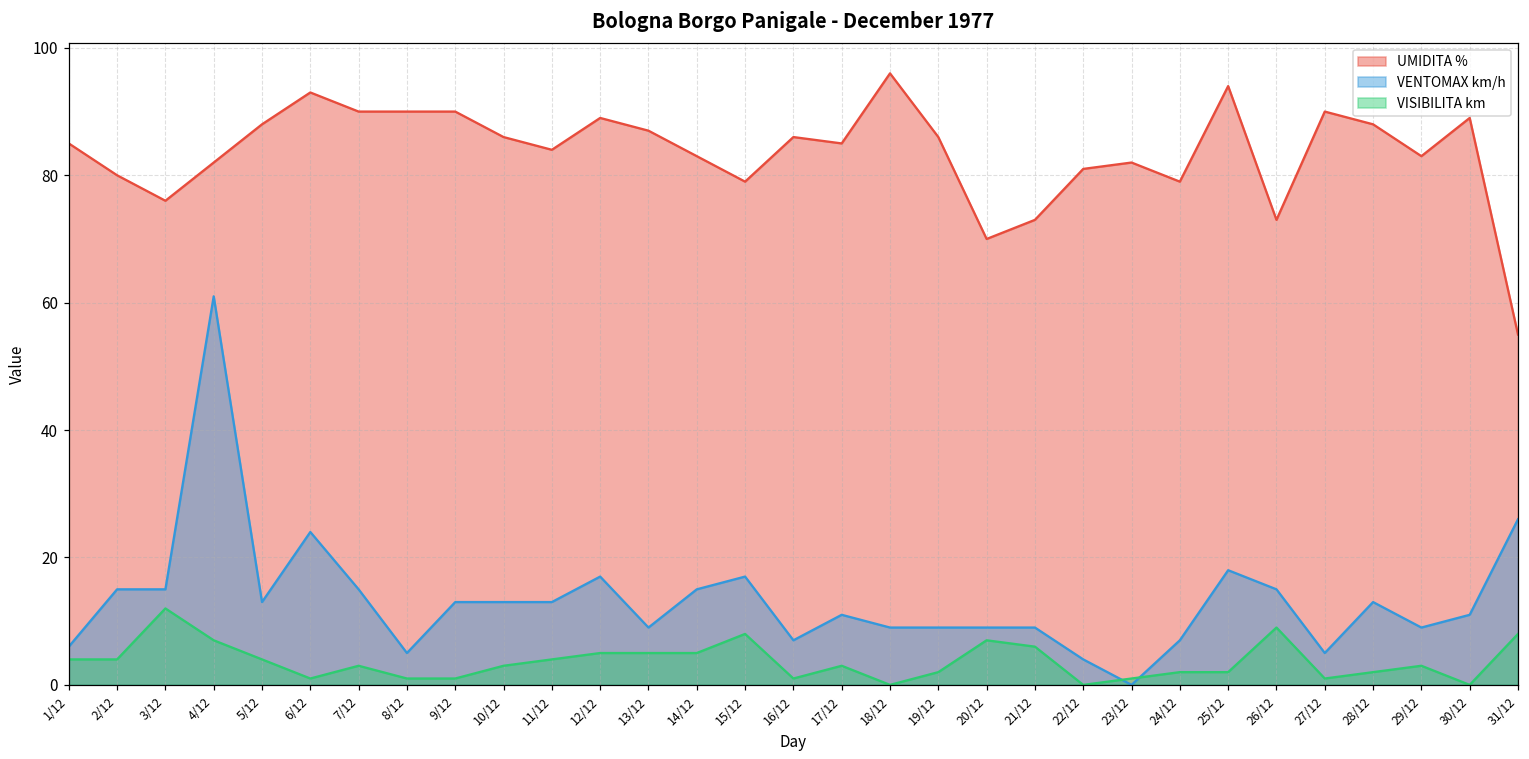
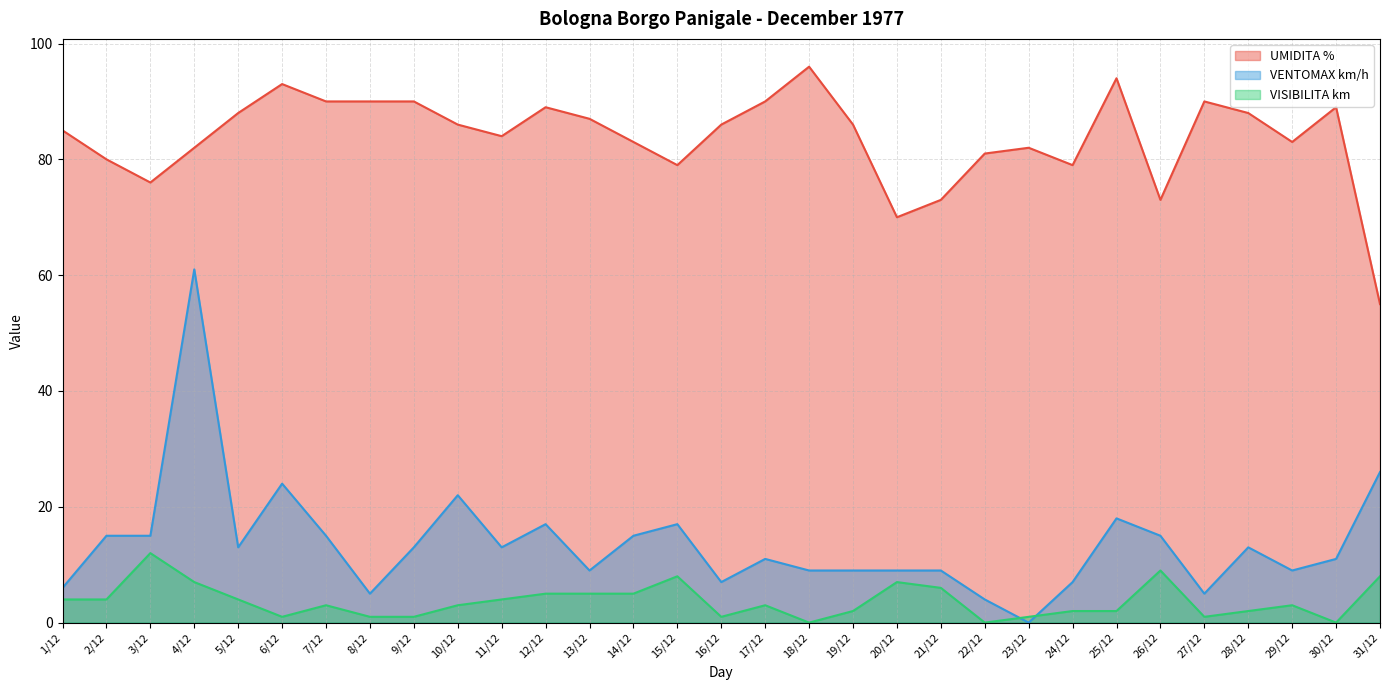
  {
    "UMIDITA %": {
      "1/12": 85,
      "2/12": 80,
      "3/12": 76,
      "4/12": 82,
      "5/12": 88,
      "6/12": 93,
      "7/12": 90,
      "8/12": 90,
      "9/12": 90,
      "10/12": 86,
      "11/12": 84,
      "12/12": 89,
      "13/12": 87,
      "14/12": 83,
      "15/12": 79,
      "16/12": 86,
-     "17/12": 85,
+     "17/12": 90,
      "18/12": 96,
      "19/12": 86,
      "20/12": 70,
      "21/12": 73,
      "22/12": 81,
      "23/12": 82,
      "24/12": 79,
      "25/12": 94,
      "26/12": 73,
      "27/12": 90,
      "28/12": 88,
      "29/12": 83,
      "30/12": 89,
      "31/12": 55
    },
    "VENTOMAX km/h": {
      "1/12": 6,
      "2/12": 15,
      "3/12": 15,
      "4/12": 61,
      "5/12": 13,
      "6/12": 24,
      "7/12": 15,
      "8/12": 5,
      "9/12": 13,
-     "10/12": 13,
+     "10/12": 22,
      "11/12": 13,
      "12/12": 17,
      "13/12": 9,
      "14/12": 15,
      "15/12": 17,
      "16/12": 7,
      "17/12": 11,
      "18/12": 9,
      "19/12": 9,
      "20/12": 9,
      "21/12": 9,
      "22/12": 4,
      "23/12": 0,
      "24/12": 7,
      "25/12": 18,
      "26/12": 15,
      "27/12": 5,
      "28/12": 13,
      "29/12": 9,
      "30/12": 11,
      "31/12": 26
    },
    "VISIBILITA km": {
      "1/12": 4,
      "2/12": 4,
      "3/12": 12,
      "4/12": 7,
      "5/12": 4,
      "6/12": 1,
      "7/12": 3,
      "8/12": 1,
      "9/12": 1,
      "10/12": 3,
      "11/12": 4,
      "12/12": 5,
      "13/12": 5,
      "14/12": 5,
      "15/12": 8,
      "16/12": 1,
      "17/12": 3,
      "18/12": 0,
      "19/12": 2,
      "20/12": 7,
      "21/12": 6,
      "22/12": 0,
      "23/12": 1,
      "24/12": 2,
      "25/12": 2,
      "26/12": 9,
      "27/12": 1,
      "28/12": 2,
      "29/12": 3,
      "30/12": 0,
      "31/12": 8
    }
  }
